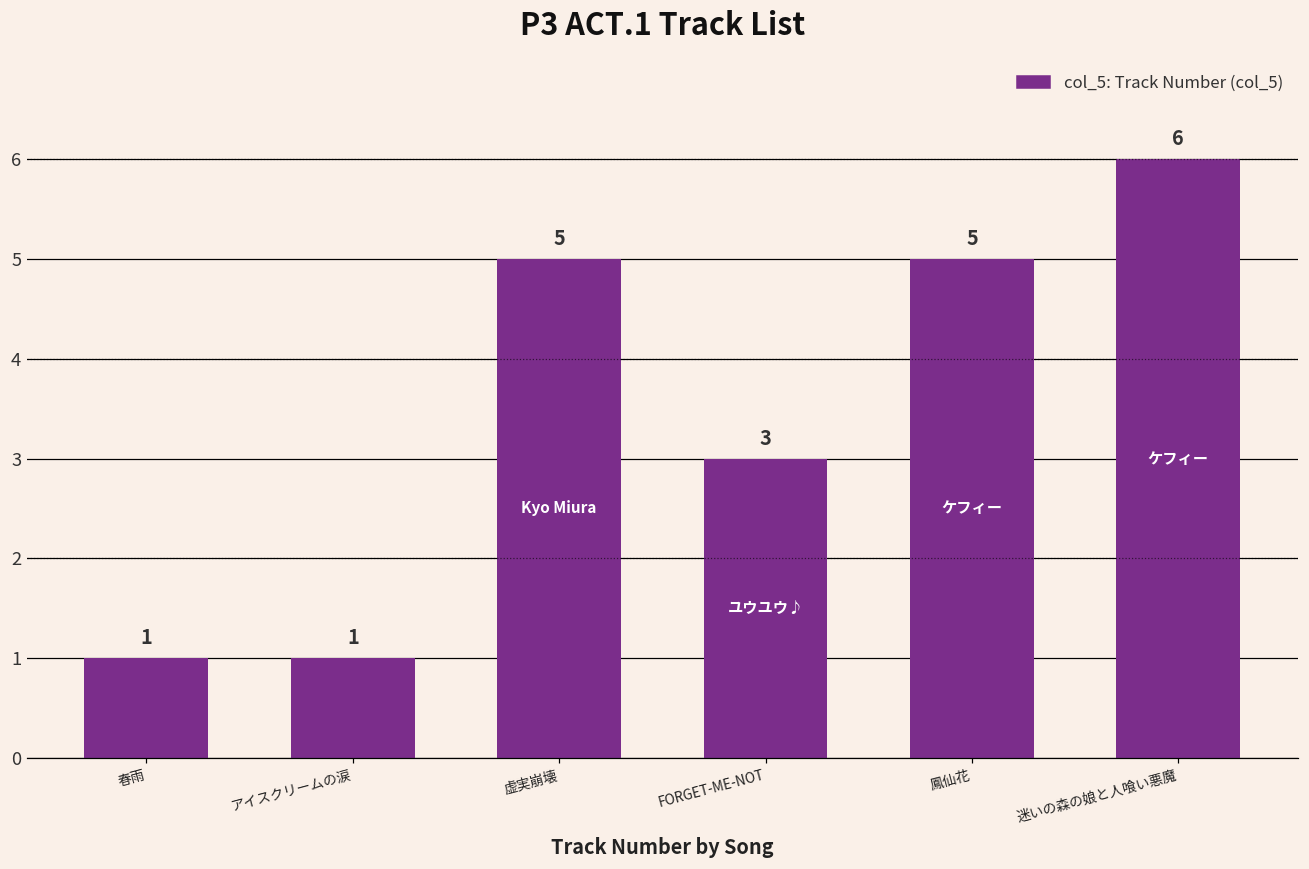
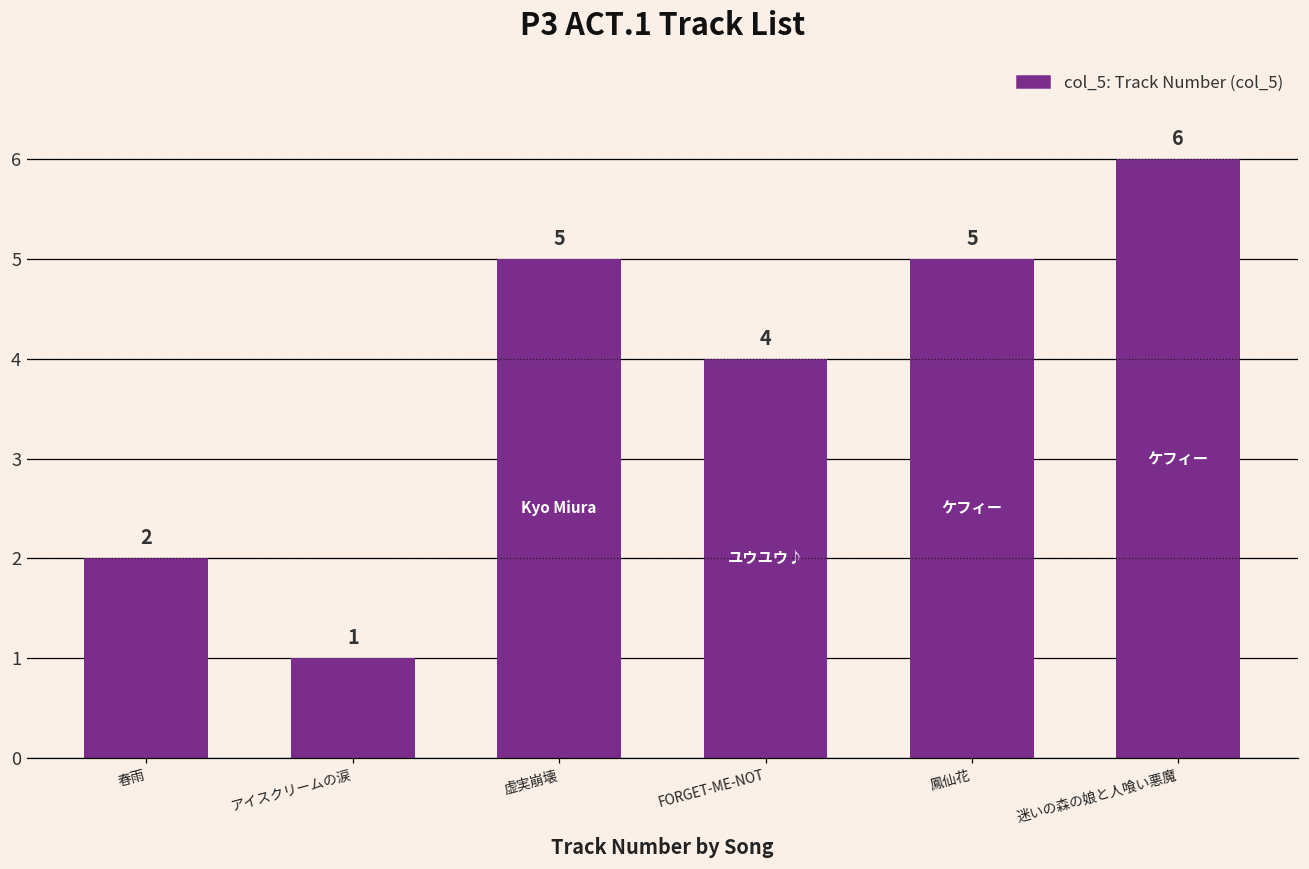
  {
-   "春雨": 1,
+   "春雨": 2,
    "アイスクリームの涙": 1,
    "虚実崩壊": 5,
-   "FORGET-ME-NOT": 3,
+   "FORGET-ME-NOT": 4,
    "鳳仙花": 5,
    "迷いの森の娘と人喰い悪魔": 6
  }
